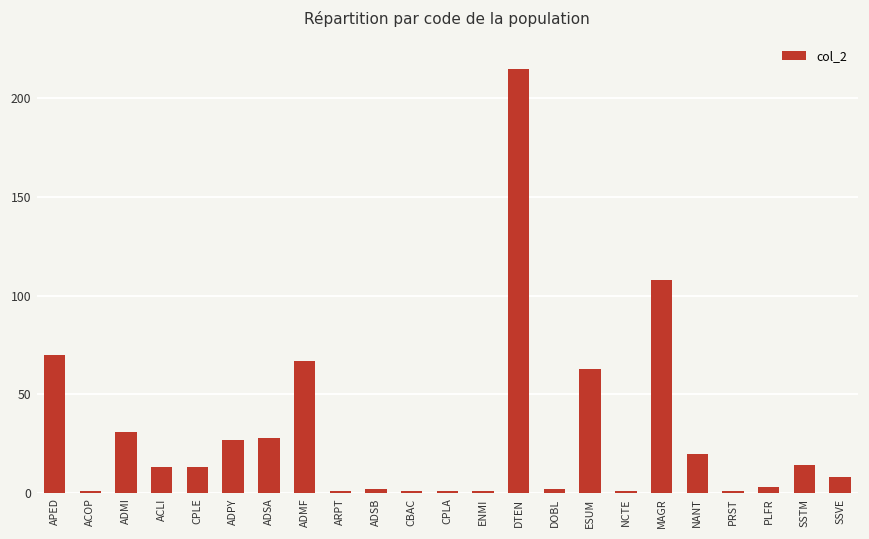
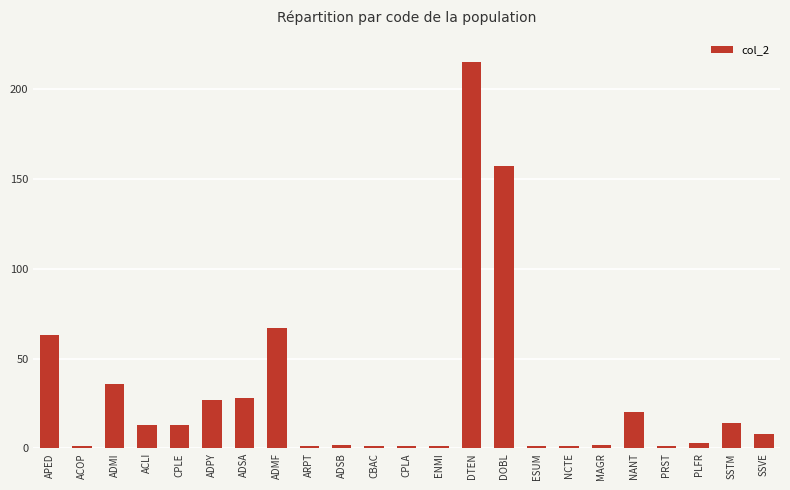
  {
-   "APED": 70,
-   "ADMI": 31,
+   "APED": 63,
+   "ADMI": 36,
    "ACLI": 13,
    "CPLE": 13,
    "ADPY": 27,
    "ADSA": 28,
    "ADMF": 67,
    "ADSB": 2,
    "DTEN": 215,
-   "DOBL": 2,
-   "ESUM": 63,
-   "MAGR": 108,
+   "DOBL": 157,
+   "ESUM": 1,
+   "MAGR": 2,
    "NANT": 20,
    "PLFR": 3,
    "SSTM": 14,
    "SSVE": 8
  }
